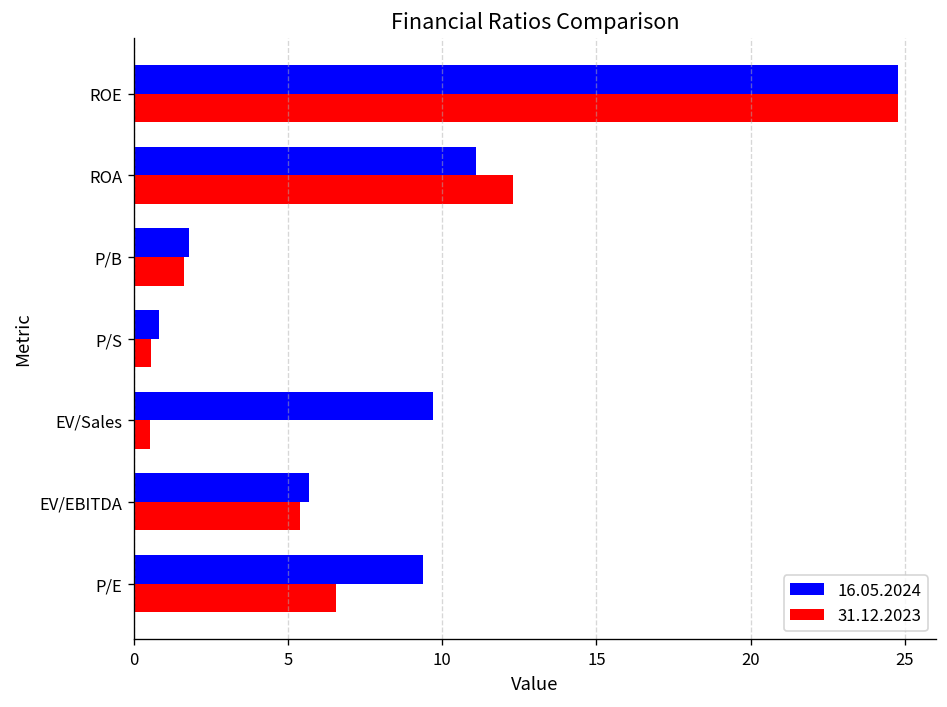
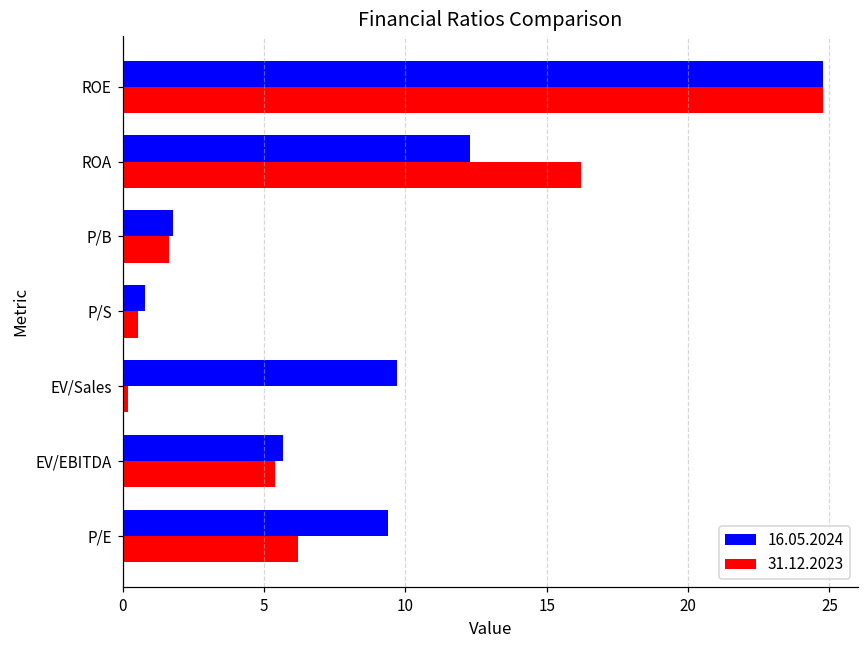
  {
    "16.05.2024": {
      "ROE": 24.8,
-     "ROA": 11.1,
+     "ROA": 12.3,
      "P/B": 1.8,
      "P/S": 0.8,
      "EV/Sales": 9.7,
      "EV/EBITDA": 5.7,
      "P/E": 9.4
    },
    "31.12.2023": {
      "ROE": 24.8,
-     "ROA": 12.3,
+     "ROA": 16.2,
      "P/B": 1.6,
      "P/S": 0.6,
-     "EV/Sales": 0.5,
+     "EV/Sales": 0.2,
      "EV/EBITDA": 5.4,
-     "P/E": 6.6
+     "P/E": 6.2
    }
  }
